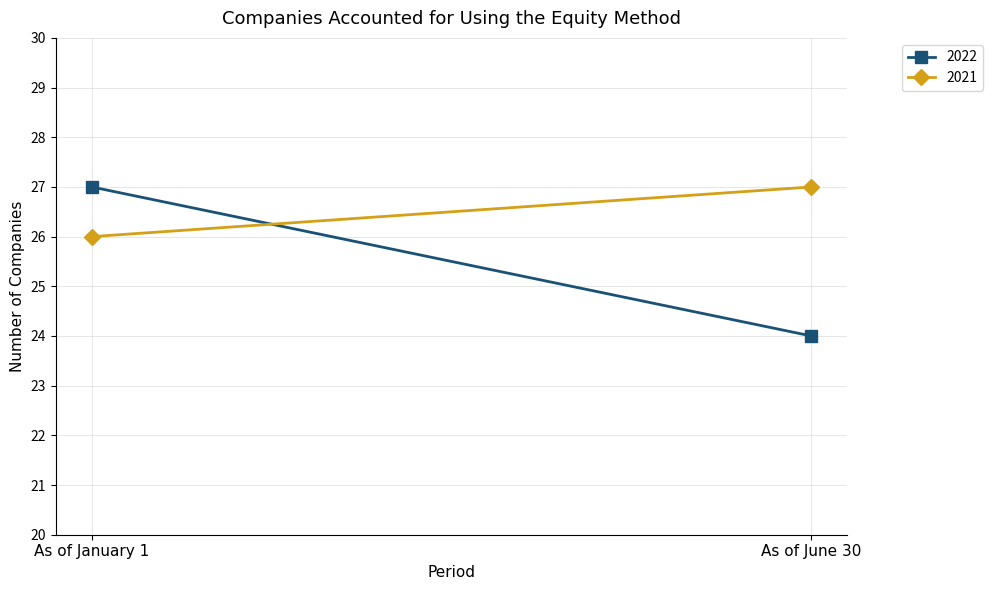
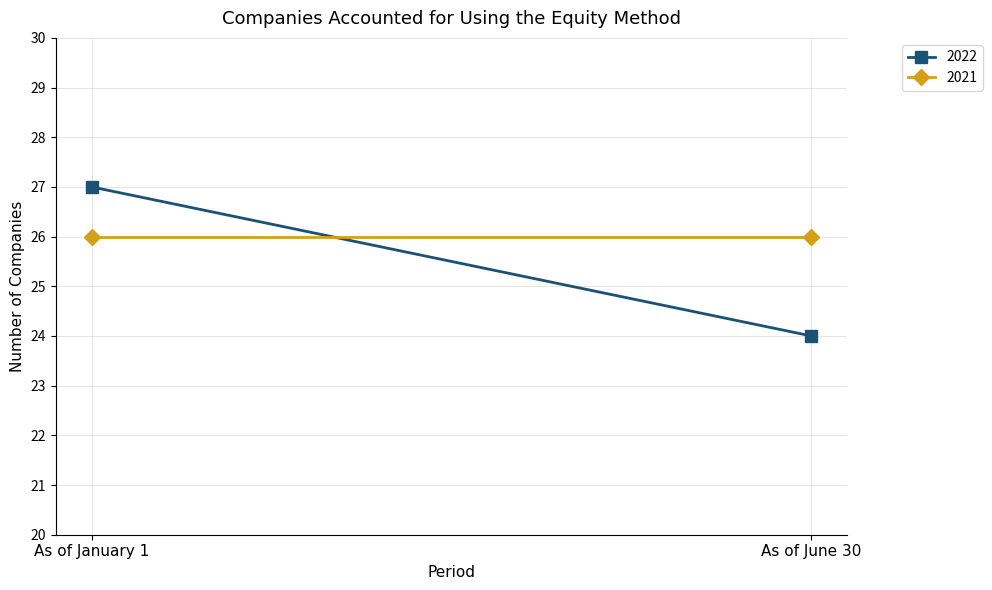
  {
    "2022": {
      "As of January 1": 27,
      "As of June 30": 24
    },
    "2021": {
      "As of January 1": 26,
-     "As of June 30": 27
+     "As of June 30": 26
    }
  }
